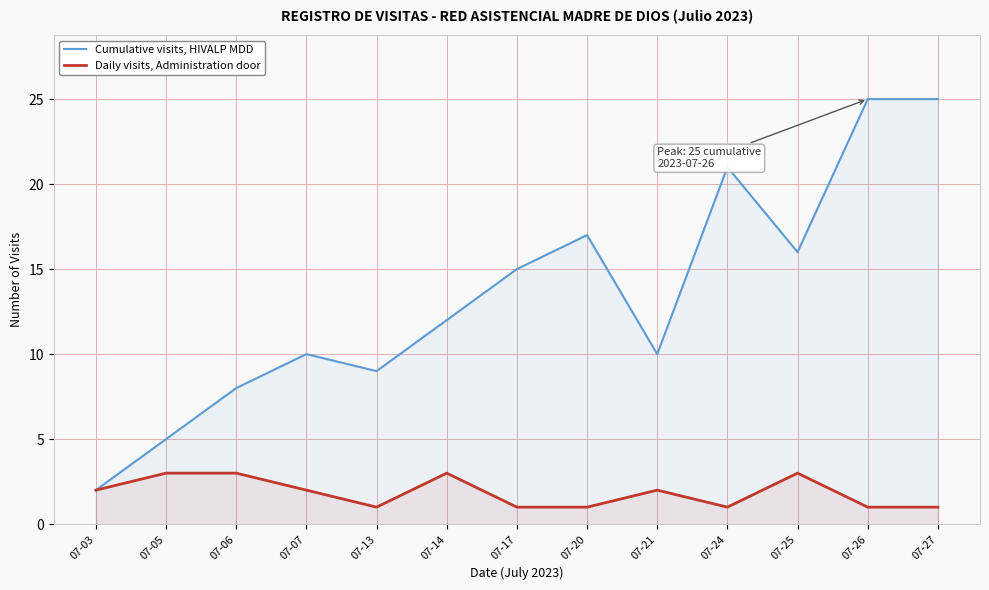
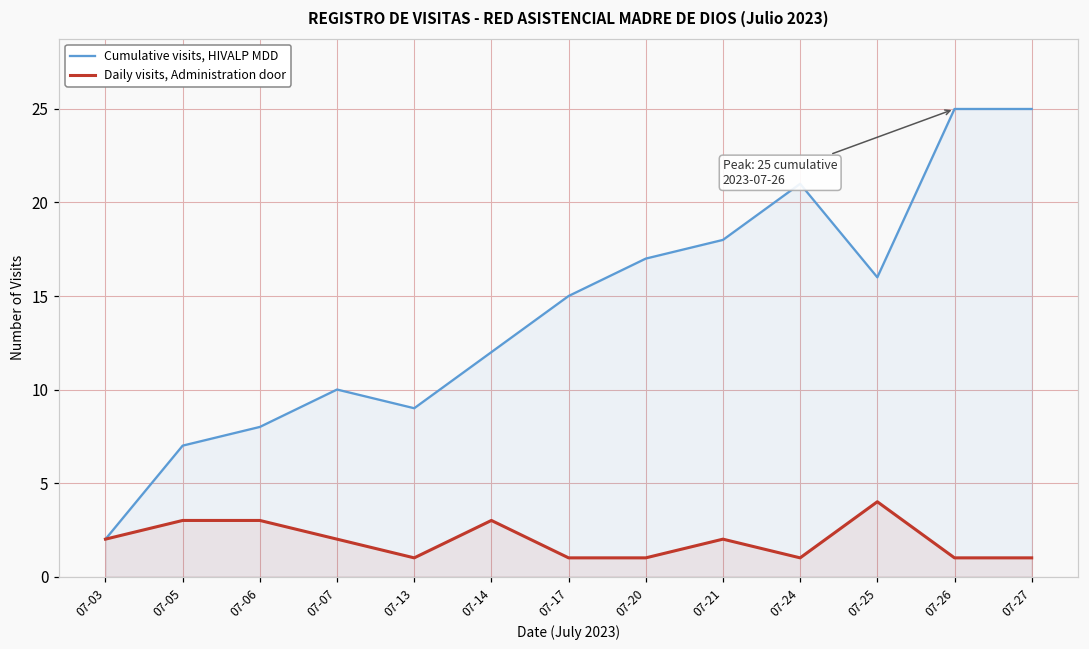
  {
    "Cumulative visits, HIVALP MDD": {
-     "07-05": 5,
+     "07-05": 7,
      "07-06": 8,
      "07-07": 10,
      "07-13": 9,
      "07-14": 12,
      "07-17": 15,
      "07-20": 17,
-     "07-21": 10,
+     "07-21": 18,
      "07-25": 16,
      "07-26": 25,
      "07-27": 25
    },
    "Daily visits, Administration door": {
      "07-05": 3,
      "07-06": 3,
      "07-07": 2,
      "07-13": 1,
      "07-14": 3,
      "07-17": 1,
      "07-20": 1,
      "07-21": 2,
      "07-24": 1,
-     "07-25": 3,
+     "07-25": 4,
      "07-26": 1,
      "07-27": 1
    }
  }
